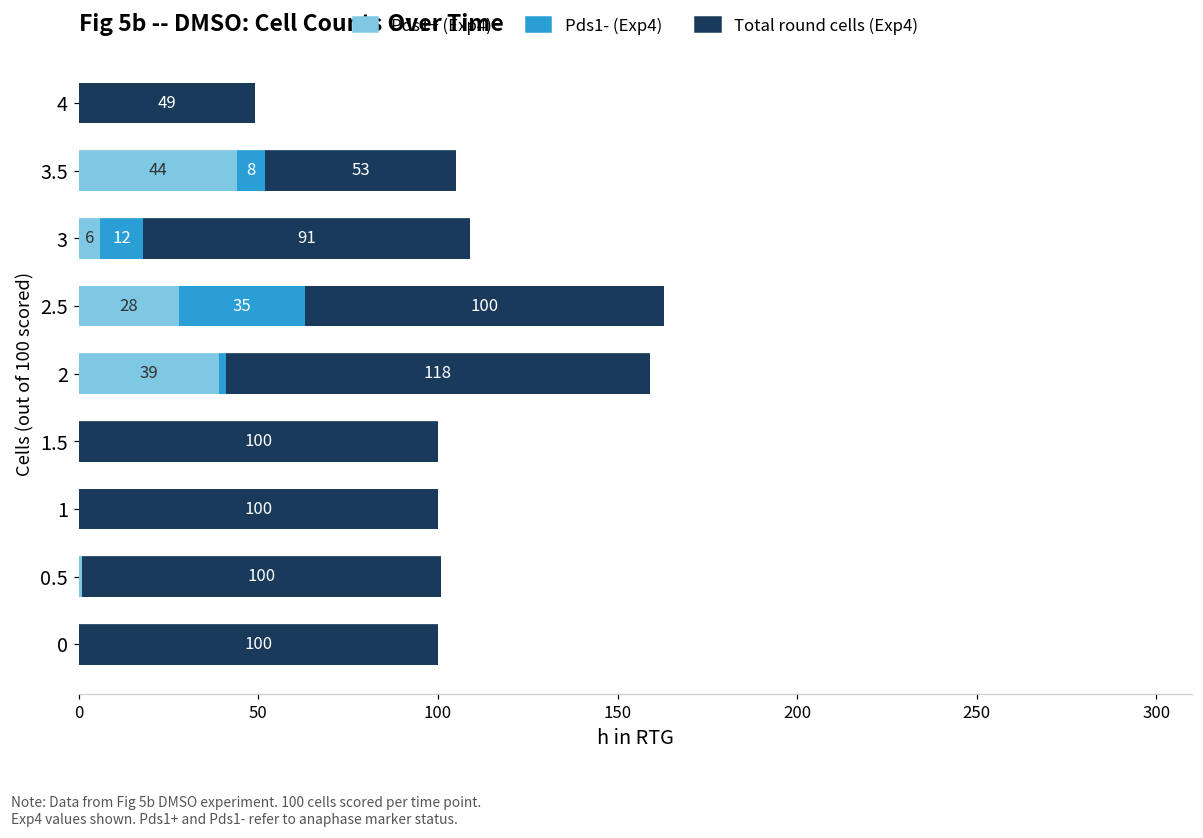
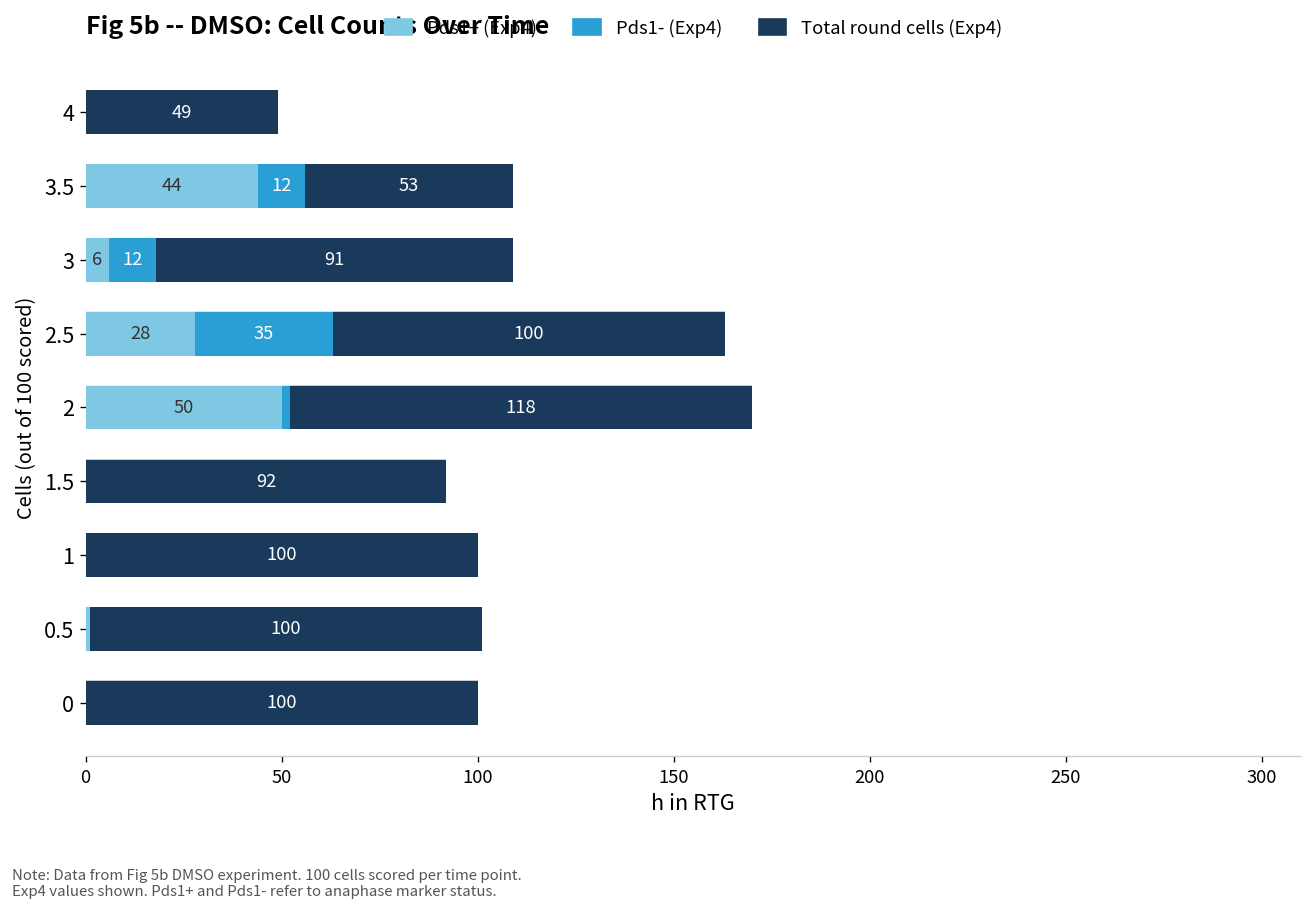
  {
    "Pds1+ (Exp4)": {
      "3.5": 44,
      "3": 6,
      "2.5": 28,
-     "2": 39
+     "2": 50
    },
    "Pds1- (Exp4)": {
-     "3.5": 8,
+     "3.5": 12,
      "3": 12,
      "2.5": 35
    },
    "Total round cells (Exp4)": {
      "4": 49,
      "3.5": 53,
      "3": 91,
      "2.5": 100,
      "2": 118,
-     "1.5": 100,
+     "1.5": 92,
      "1": 100,
      "0.5": 100,
      "0": 100
    }
  }
